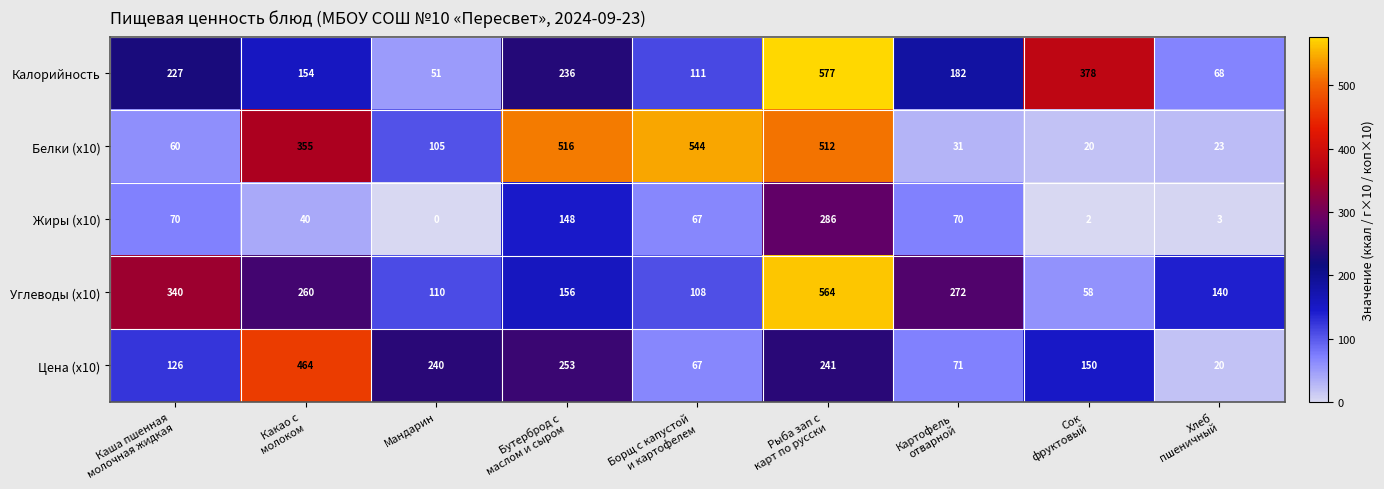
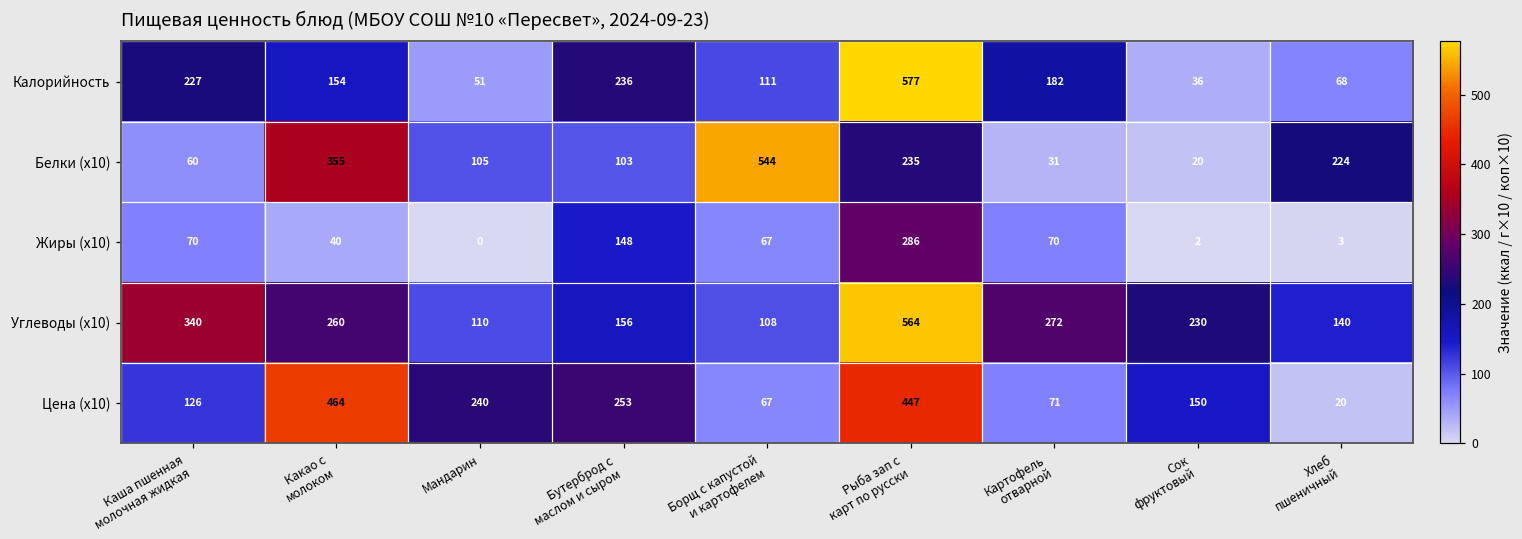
  {
    "Калорийность": {
      "Каша пшенная молочная жидкая": 227,
      "Какао с молоком": 154,
      "Мандарин": 51,
      "Бутерброд с маслом и сыром": 236,
      "Борщ с капустой и картофелем": 111,
      "Рыба зап с карт по русски": 577,
      "Картофель отварной": 182,
-     "Сок фруктовый": 378,
+     "Сок фруктовый": 36,
      "Хлеб пшеничный": 68
    },
    "Белки (x10)": {
      "Каша пшенная молочная жидкая": 60,
      "Какао с молоком": 355,
      "Мандарин": 105,
-     "Бутерброд с маслом и сыром": 516,
+     "Бутерброд с маслом и сыром": 103,
      "Борщ с капустой и картофелем": 544,
-     "Рыба зап с карт по русски": 512,
+     "Рыба зап с карт по русски": 235,
      "Картофель отварной": 31,
      "Сок фруктовый": 20,
-     "Хлеб пшеничный": 23
+     "Хлеб пшеничный": 224
    },
    "Жиры (x10)": {
      "Каша пшенная молочная жидкая": 70,
      "Какао с молоком": 40,
      "Бутерброд с маслом и сыром": 148,
      "Борщ с капустой и картофелем": 67,
      "Рыба зап с карт по русски": 286,
      "Картофель отварной": 70
    },
    "Углеводы (x10)": {
      "Каша пшенная молочная жидкая": 340,
      "Какао с молоком": 260,
      "Мандарин": 110,
      "Бутерброд с маслом и сыром": 156,
      "Борщ с капустой и картофелем": 108,
      "Рыба зап с карт по русски": 564,
      "Картофель отварной": 272,
-     "Сок фруктовый": 58,
+     "Сок фруктовый": 230,
      "Хлеб пшеничный": 140
    },
    "Цена (x10)": {
      "Каша пшенная молочная жидкая": 126,
      "Какао с молоком": 464,
      "Мандарин": 240,
      "Бутерброд с маслом и сыром": 253,
      "Борщ с капустой и картофелем": 67,
-     "Рыба зап с карт по русски": 241,
+     "Рыба зап с карт по русски": 447,
      "Картофель отварной": 71,
      "Сок фруктовый": 150,
      "Хлеб пшеничный": 20
    }
  }
